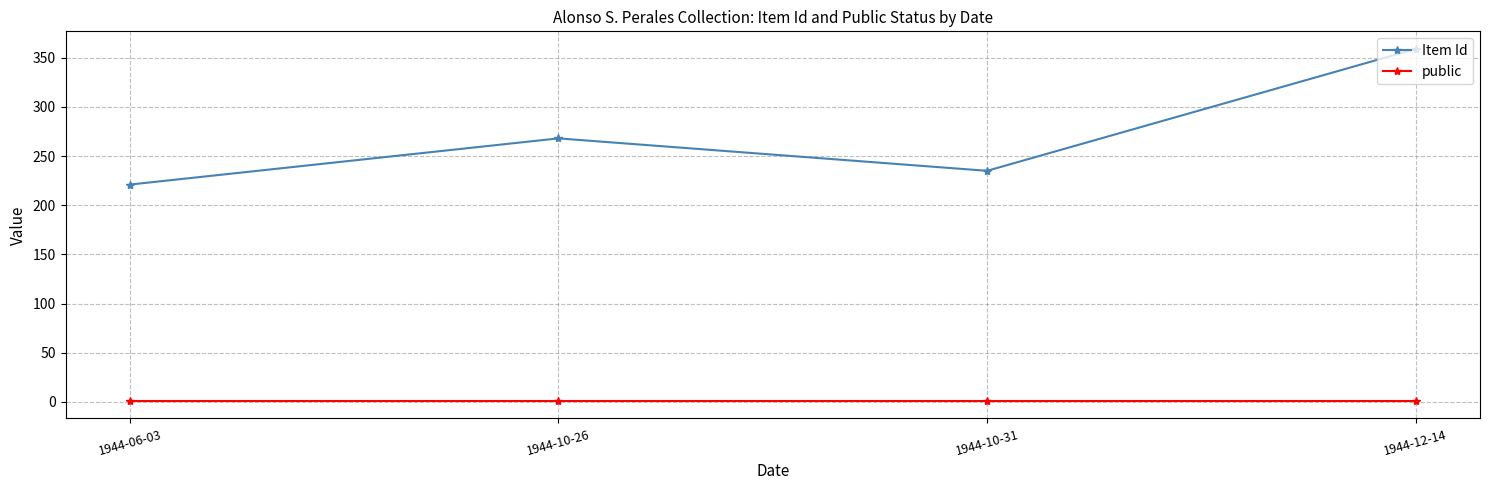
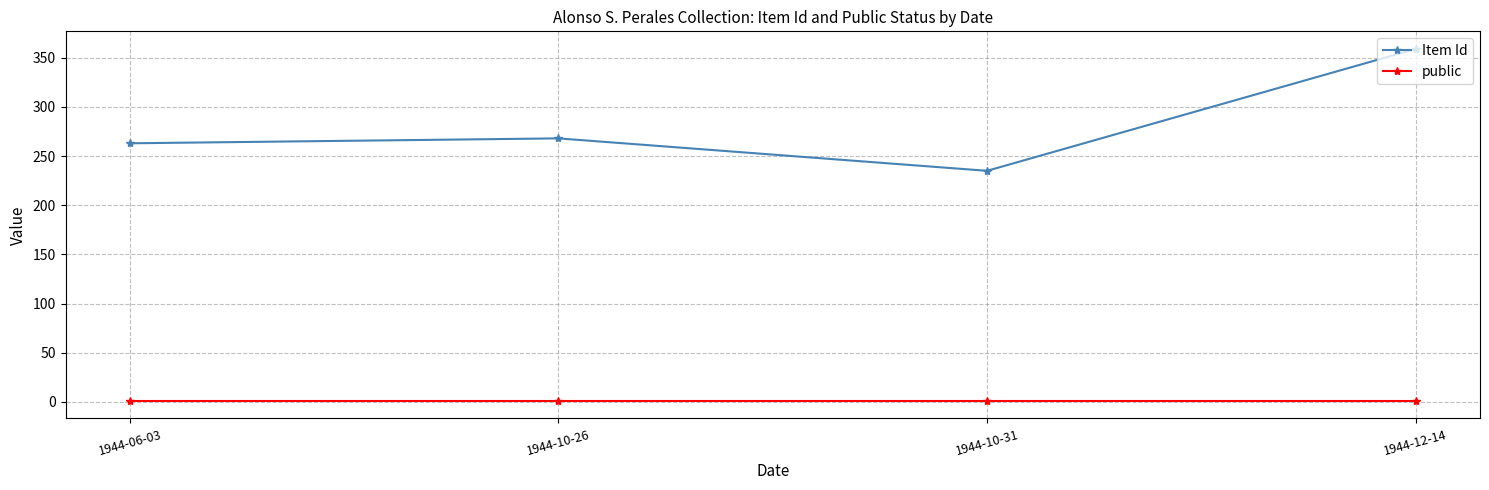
  {
    "Item Id": {
-     "1944-06-03": 220,
+     "1944-06-03": 260,
      "1944-10-26": 270,
      "1944-10-31": 240
    },
    "public": {
      "1944-06-03": 0,
      "1944-10-26": 0,
      "1944-10-31": 0,
      "1944-12-14": 0
    }
  }
